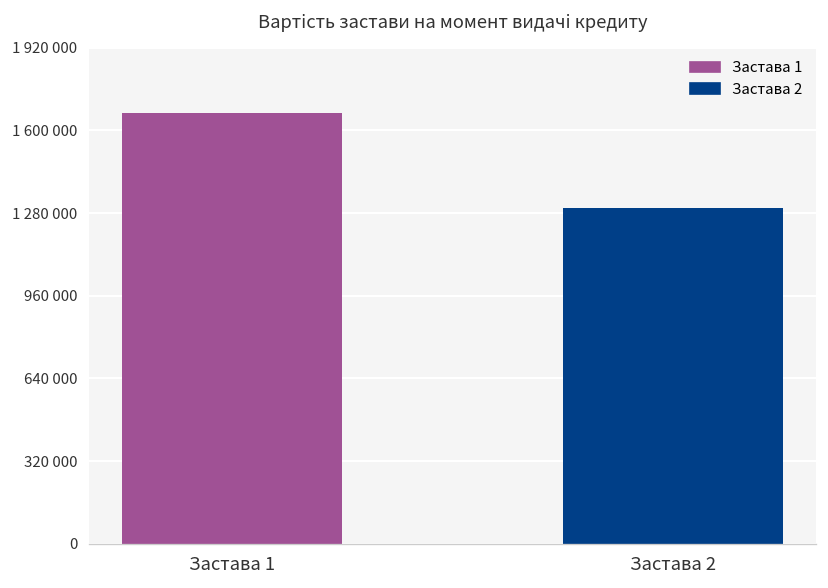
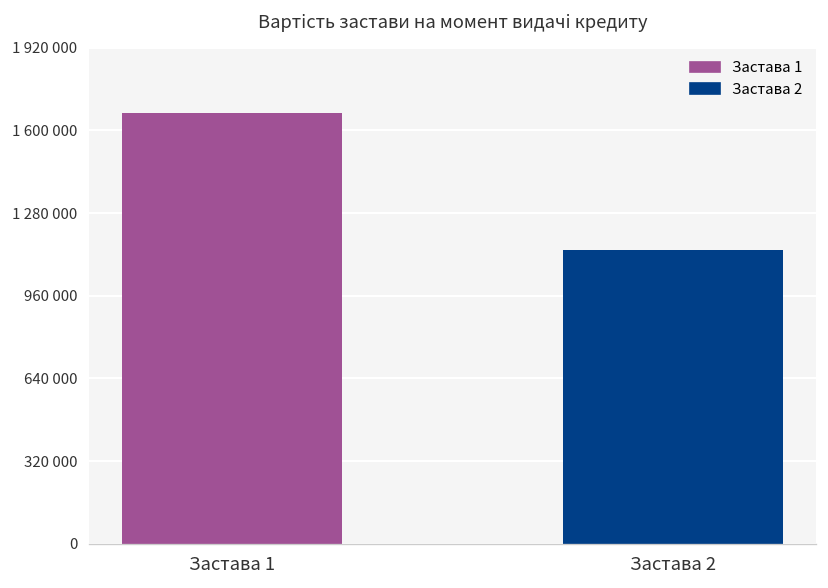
  {
    "Застава 1": 1670000,
-   "Застава 2": 1300000
+   "Застава 2": 1140000
  }
